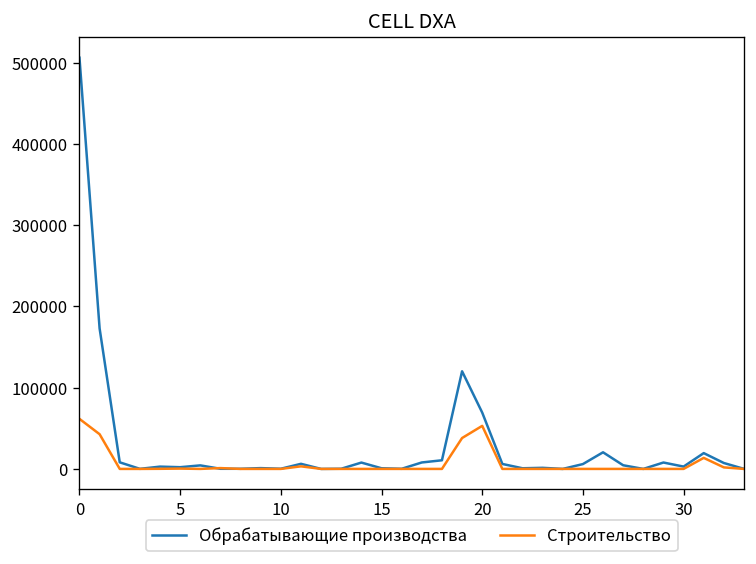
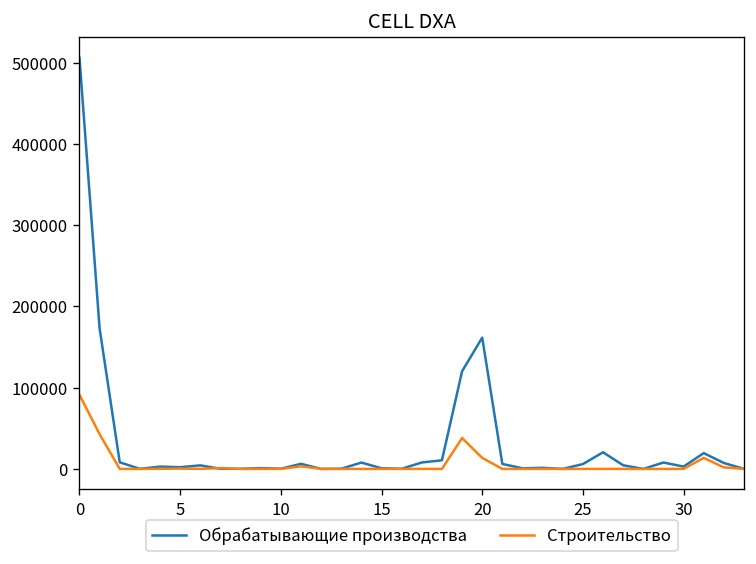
  {
    "Обрабатывающие производства": {
      "0": 510000,
-     "20": 70000,
+     "20": 160000,
      "25": 10000
    },
    "Строительство": {
-     "0": 60000,
-     "20": 50000,
+     "0": 90000,
+     "20": 10000,
      "25": 0
    }
  }
